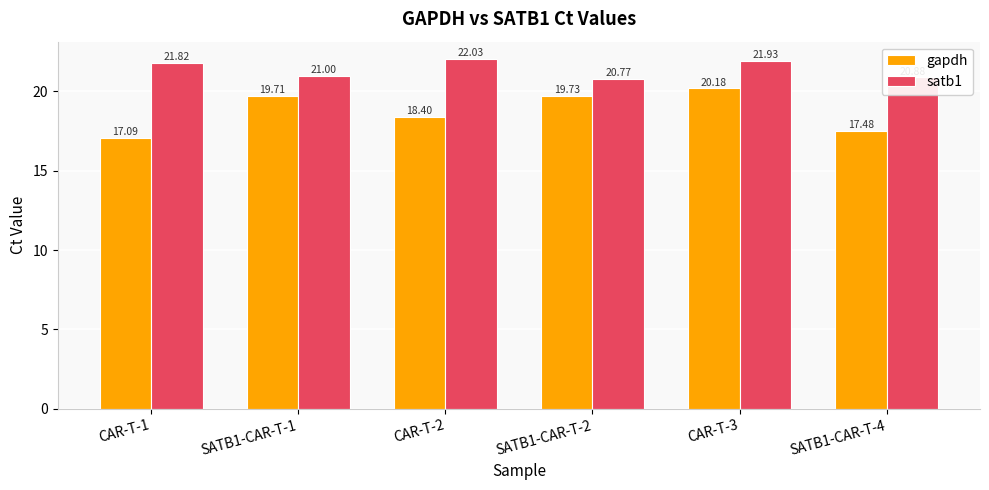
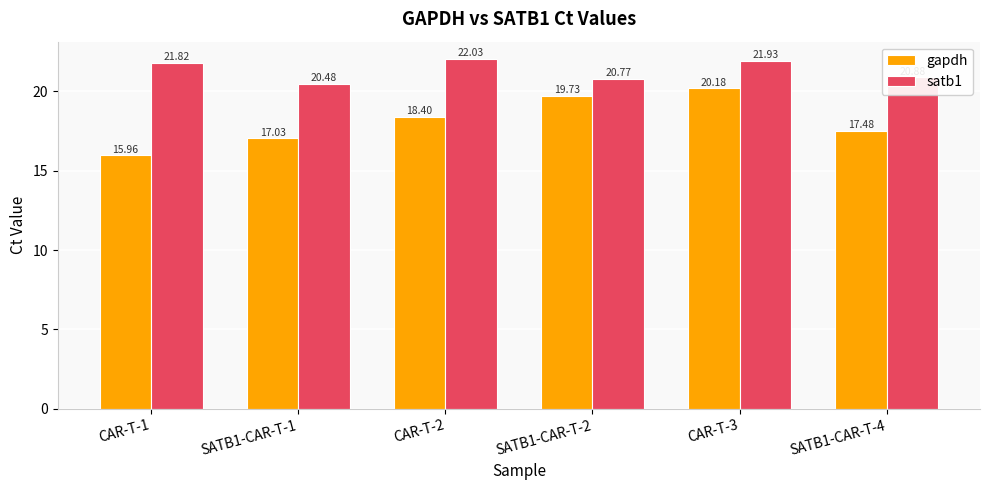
  {
    "gapdh": {
-     "CAR-T-1": 17.09,
-     "SATB1-CAR-T-1": 19.71,
+     "CAR-T-1": 15.96,
+     "SATB1-CAR-T-1": 17.03,
      "CAR-T-2": 18.40,
      "SATB1-CAR-T-2": 19.73,
      "CAR-T-3": 20.18,
      "SATB1-CAR-T-4": 17.48
    },
    "satb1": {
      "CAR-T-1": 21.82,
-     "SATB1-CAR-T-1": 21.00,
+     "SATB1-CAR-T-1": 20.48,
      "CAR-T-2": 22.03,
      "SATB1-CAR-T-2": 20.77,
      "CAR-T-3": 21.93
    }
  }
